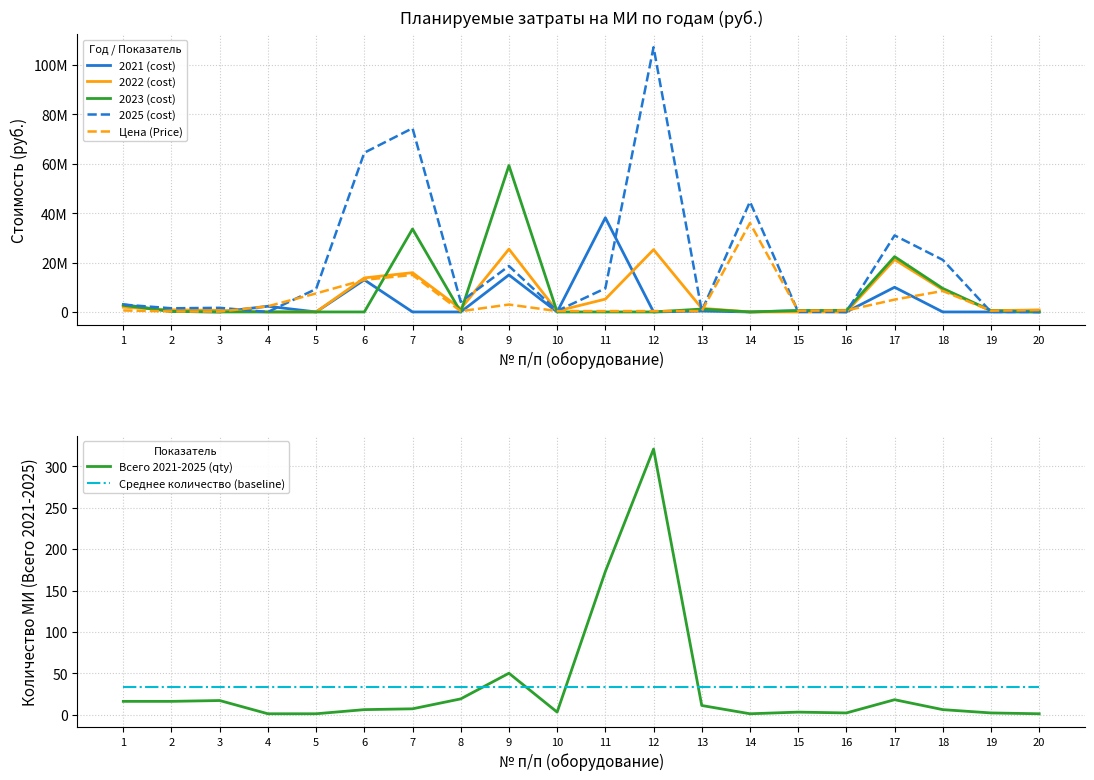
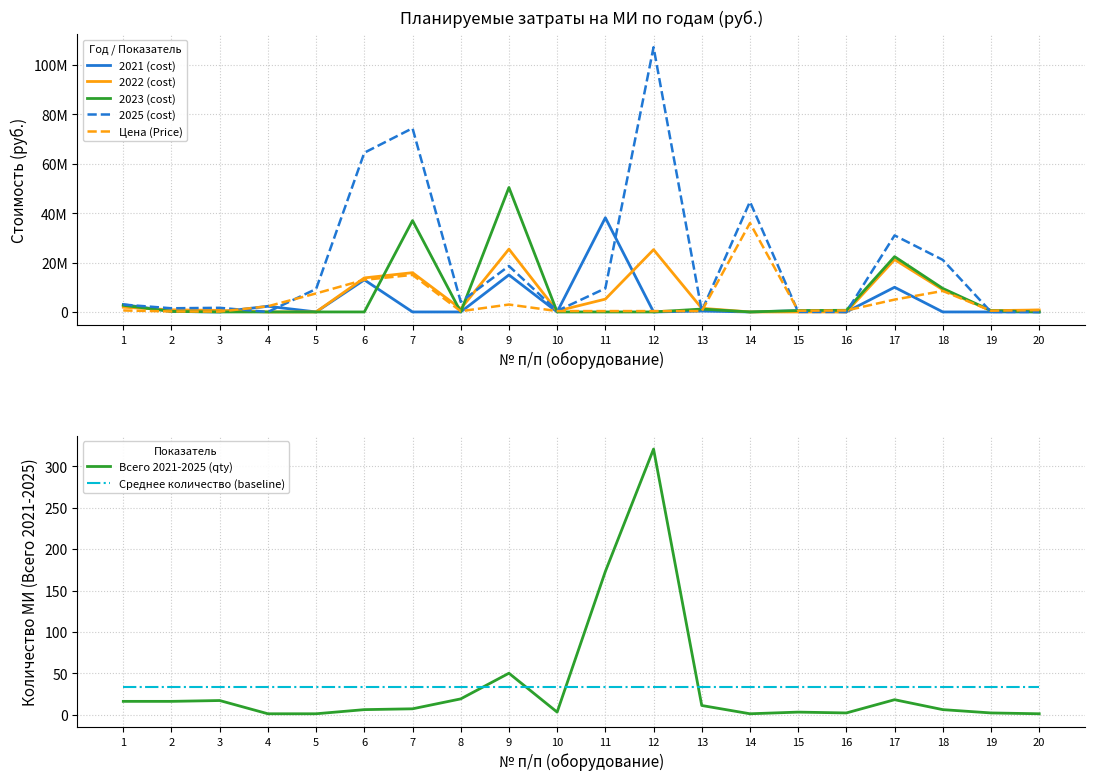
  {
    "Планируемые затраты на МИ по годам (руб.)": {
      "2023 (cost)": {
        "6": 0,
-       "7": 34000000,
-       "9": 59000000,
+       "7": 37000000,
+       "9": 50000000,
        "17": 22000000
      }
    }
  }
